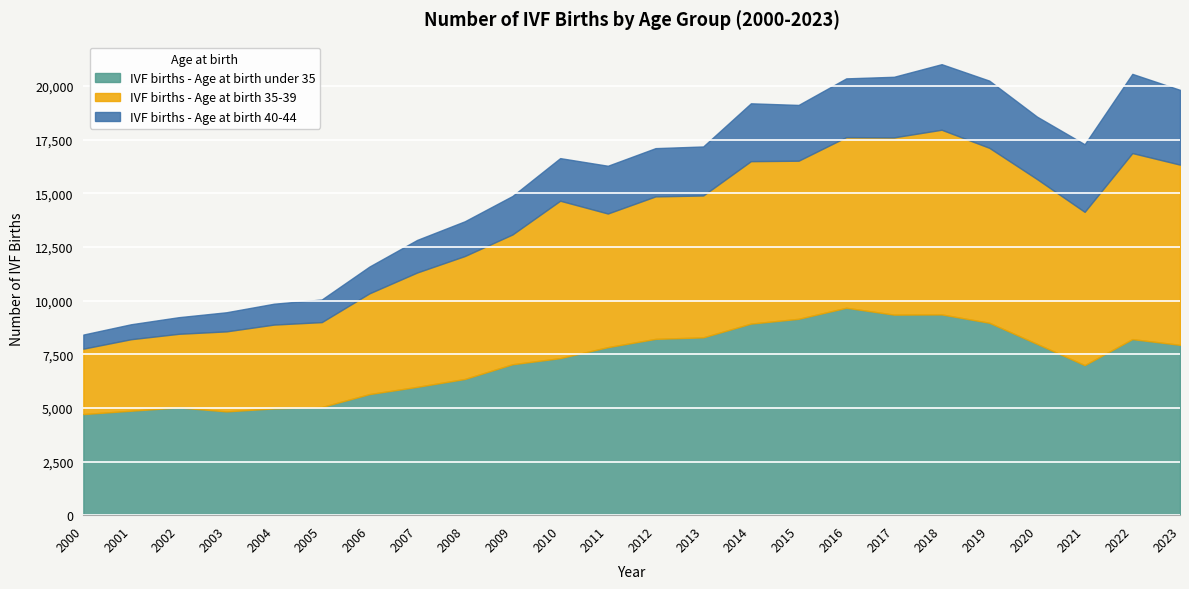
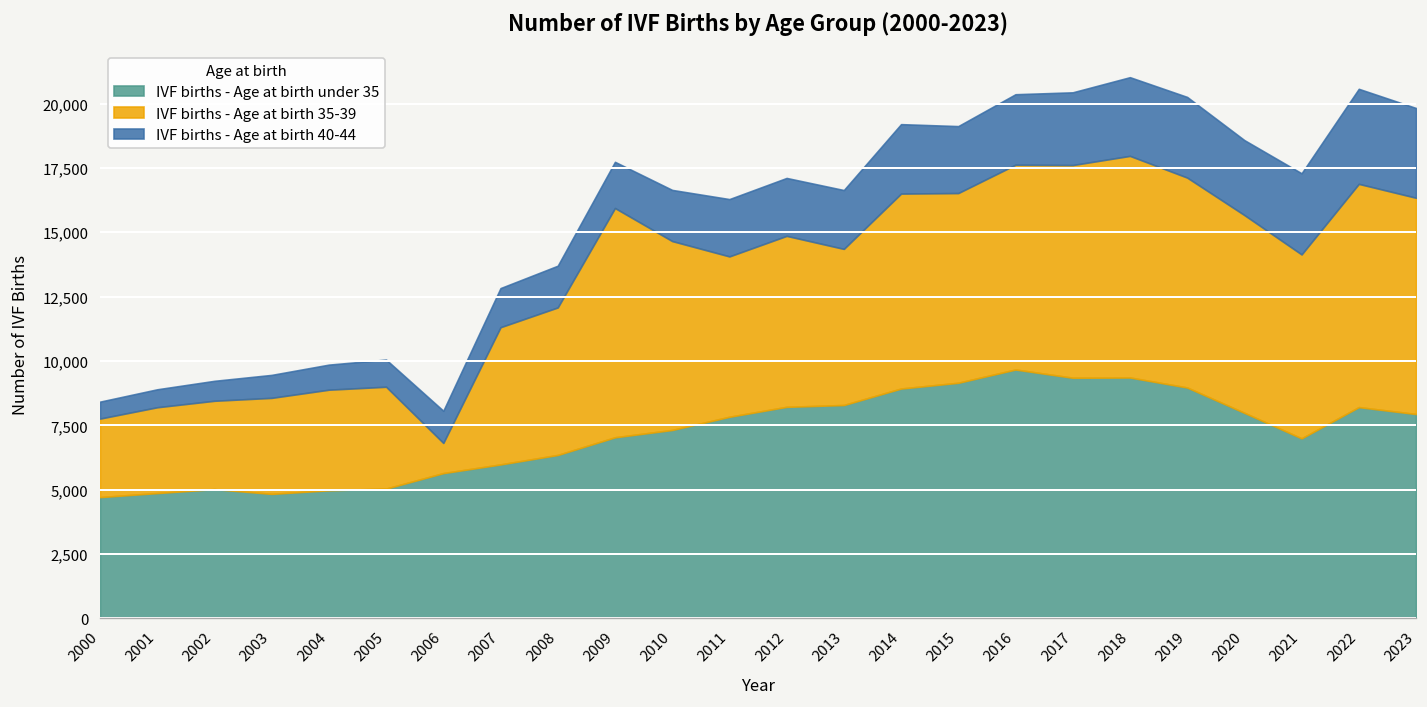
  {
    "IVF births - Age at birth 35-39": {
      "2000": "3,100",
      "2001": "3,300",
      "2002": "3,400",
      "2003": "3,700",
      "2004": "3,900",
      "2005": "4,000",
-     "2006": "4,700",
+     "2006": "1,200",
      "2007": "5,300",
      "2008": "5,700",
-     "2009": "6,100",
+     "2009": "8,900",
      "2010": "7,300",
      "2011": "6,200",
      "2012": "6,600",
-     "2013": "6,600",
+     "2013": "6,100",
      "2014": "7,600",
      "2015": "7,400",
      "2016": "8,000",
      "2017": "8,300",
      "2018": "8,600",
      "2019": "8,200",
      "2020": "7,700",
      "2021": "7,100",
      "2022": "8,700",
      "2023": "8,400"
    }
  }
